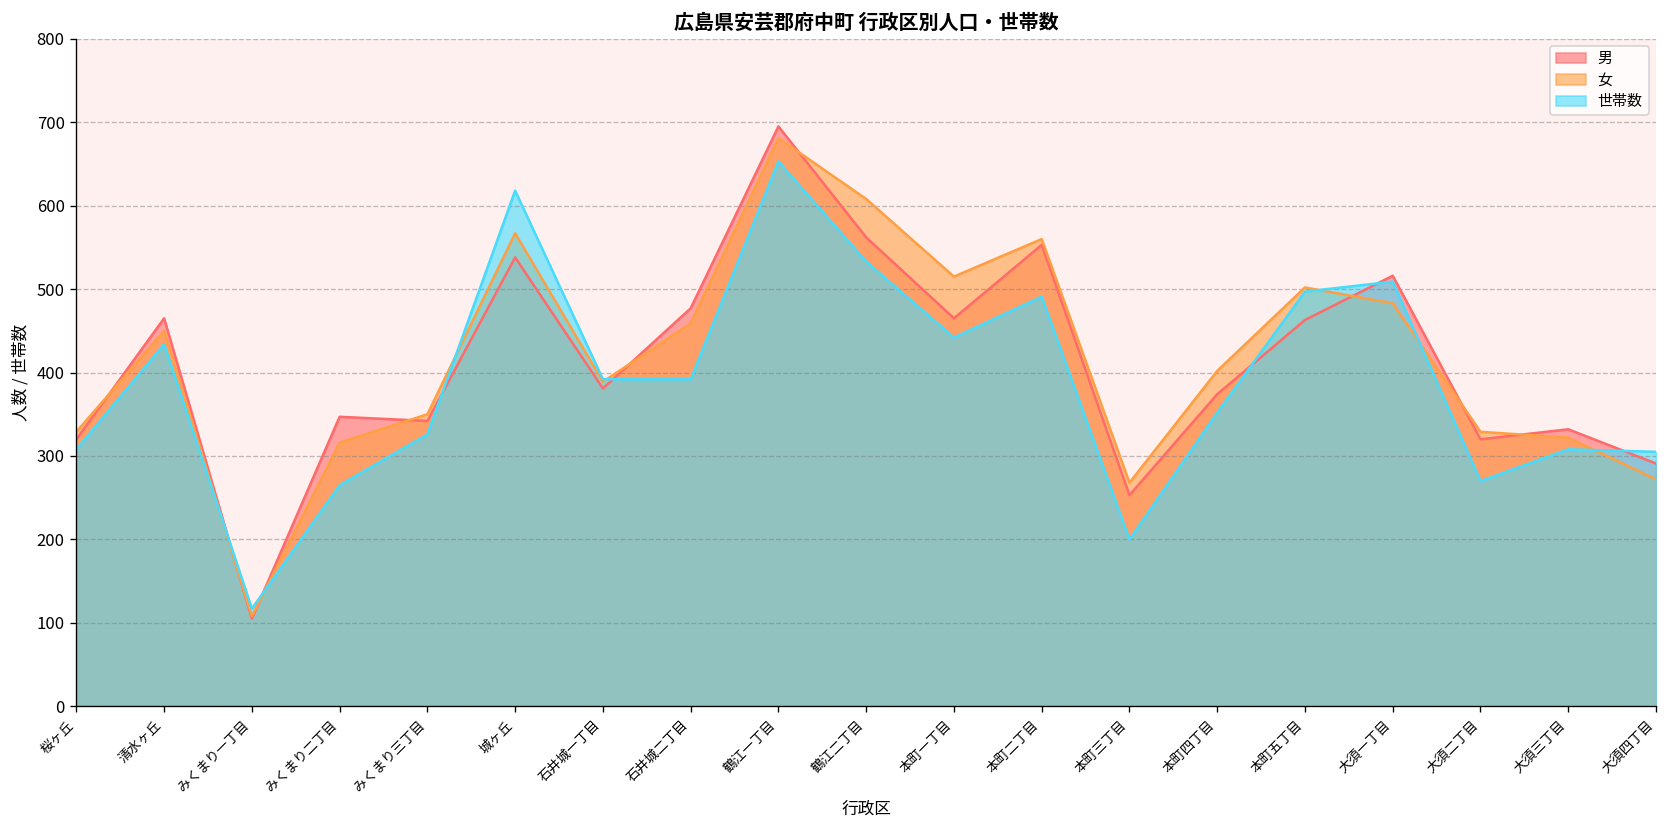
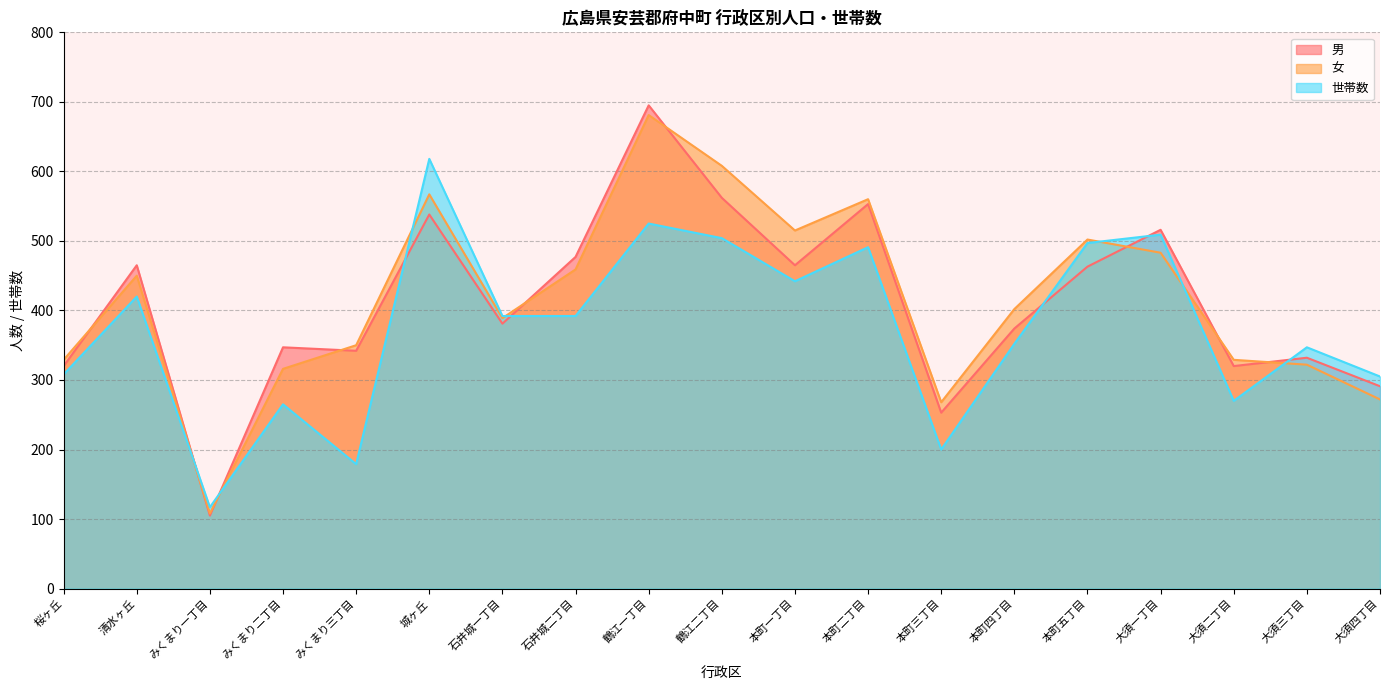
  {
    "世帯数": {
      "桜ヶ丘": 310,
-     "清水ヶ丘": 430,
+     "清水ヶ丘": 420,
      "みくまり一丁目": 120,
      "みくまり二丁目": 270,
-     "みくまり三丁目": 330,
+     "みくまり三丁目": 180,
      "城ヶ丘": 620,
      "石井城二丁目": 390,
-     "鶴江一丁目": 650,
-     "鶴江二丁目": 530,
+     "鶴江一丁目": 530,
+     "鶴江二丁目": 500,
      "本町一丁目": 440,
      "本町二丁目": 490,
      "本町三丁目": 200,
      "本町四丁目": 350,
      "本町五丁目": 500,
      "大須一丁目": 510,
      "大須二丁目": 270,
-     "大須三丁目": 310,
+     "大須三丁目": 350,
      "大須四丁目": 310
    }
  }
